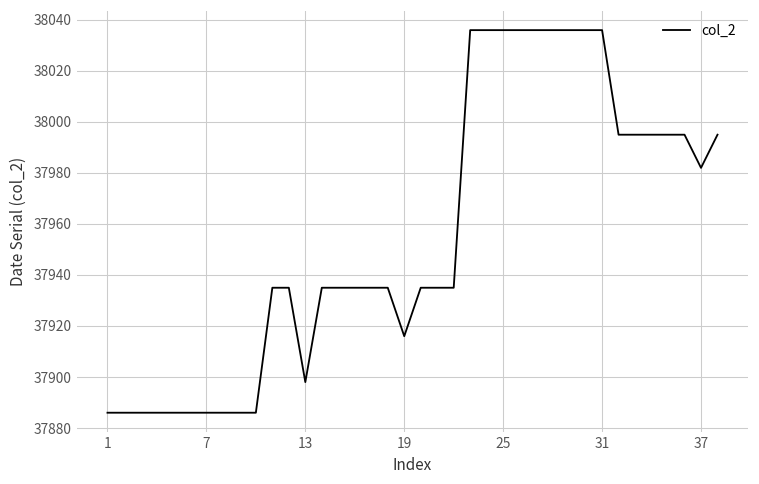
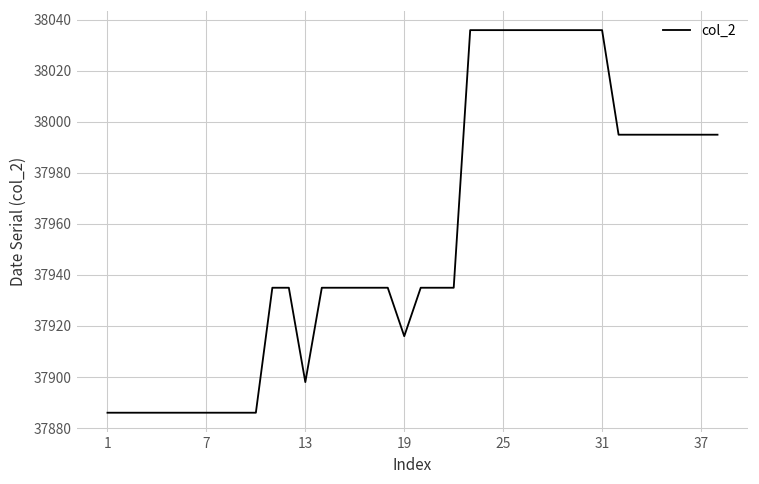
  {
    "1": 37886,
    "7": 37886,
    "13": 37898,
    "19": 37916,
    "25": 38036,
    "31": 38036,
-   "37": 37982
+   "37": 37995
  }
